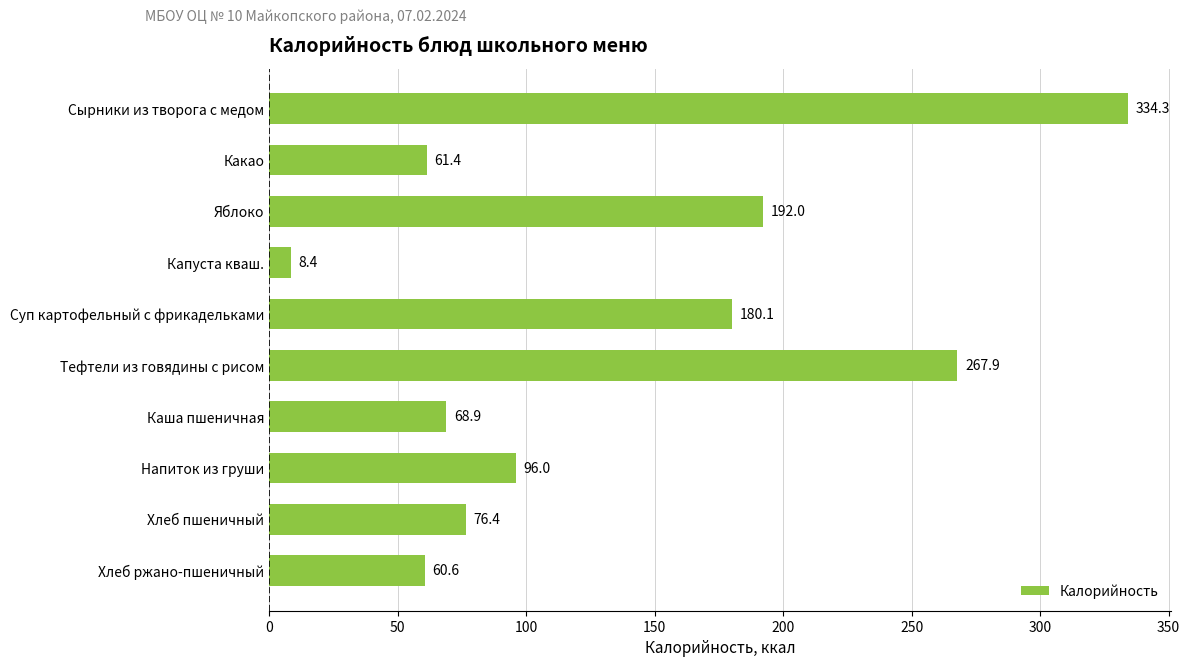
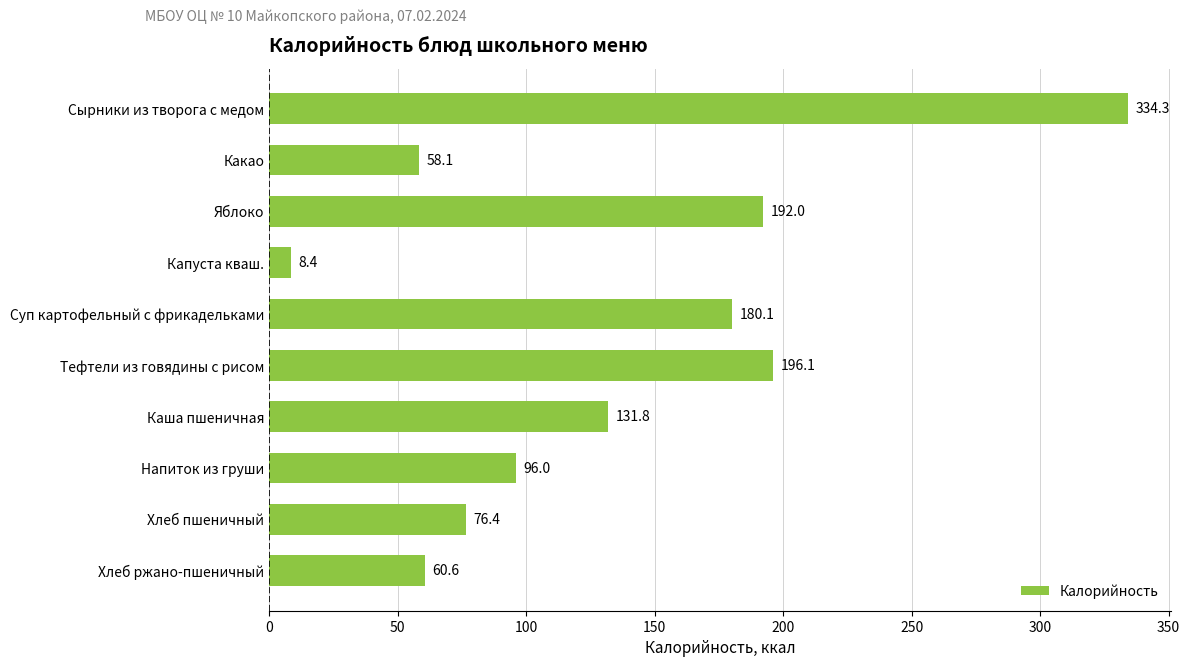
  {
    "Сырники из творога с медом": 334.3,
-   "Какао": 61.4,
+   "Какао": 58.1,
    "Яблоко": 192.0,
    "Капуста кваш.": 8.4,
    "Суп картофельный с фрикадельками": 180.1,
-   "Тефтели из говядины с рисом": 267.9,
-   "Каша пшеничная": 68.9,
+   "Тефтели из говядины с рисом": 196.1,
+   "Каша пшеничная": 131.8,
    "Напиток из груши": 96.0,
    "Хлеб пшеничный": 76.4,
    "Хлеб ржано-пшеничный": 60.6
  }
